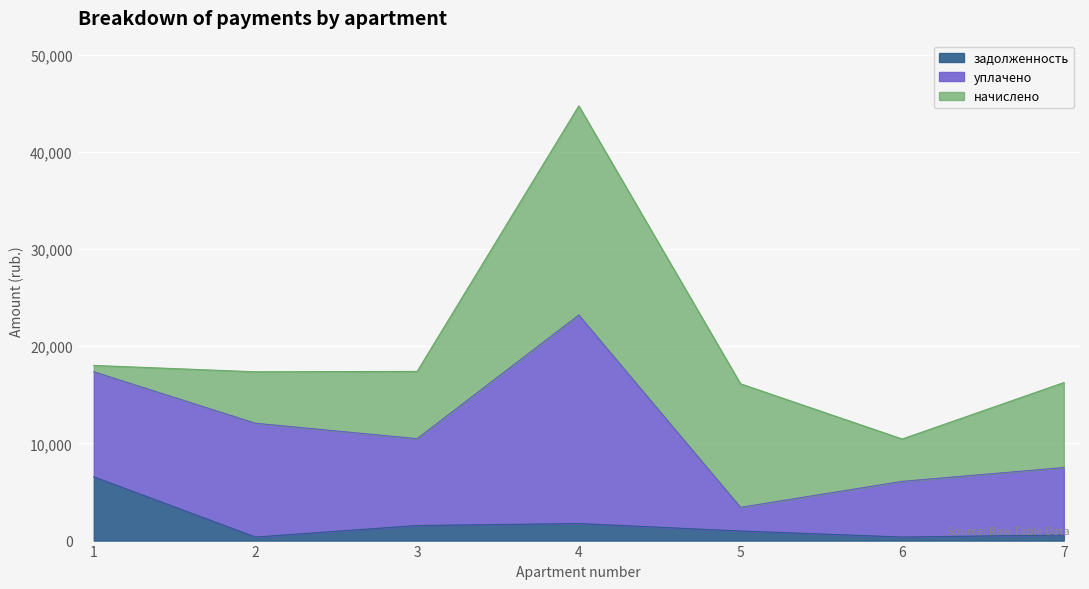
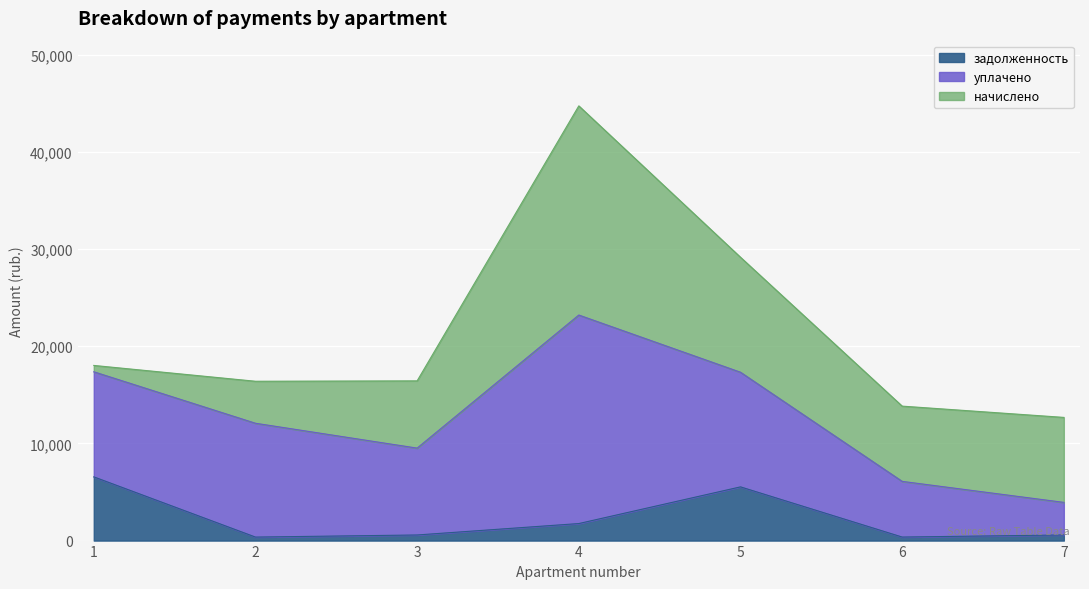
  {
    "задолженность": {
      "1": "7,000",
      "2": "0",
-     "3": "2,000",
+     "3": "1,000",
      "4": "2,000",
-     "5": "1,000",
+     "5": "6,000",
      "6": "0",
      "7": "1,000"
    },
    "уплачено": {
      "1": "11,000",
      "2": "12,000",
      "3": "9,000",
      "4": "21,000",
-     "5": "2,000",
+     "5": "12,000",
      "6": "6,000",
-     "7": "7,000"
+     "7": "3,000"
    },
    "начислено": {
      "1": "1,000",
-     "2": "5,000",
+     "2": "4,000",
      "3": "7,000",
      "4": "22,000",
-     "5": "13,000",
-     "6": "4,000",
+     "5": "12,000",
+     "6": "8,000",
      "7": "9,000"
    }
  }
